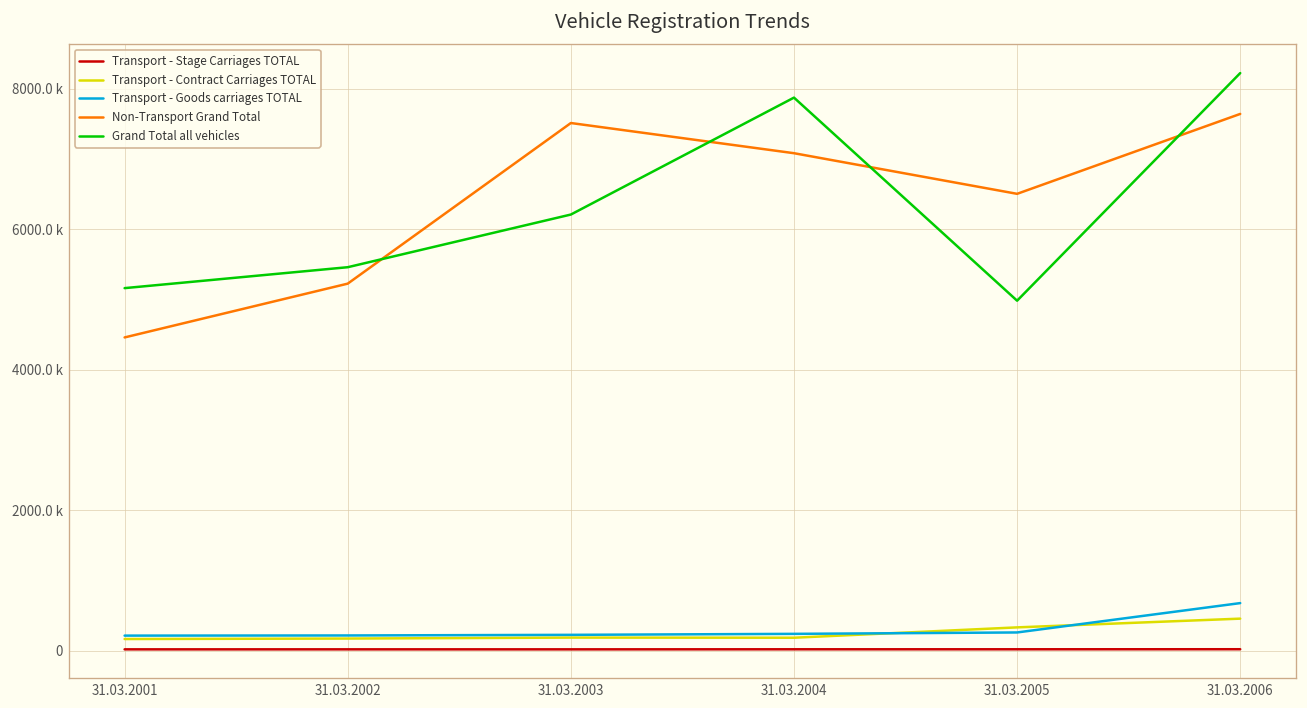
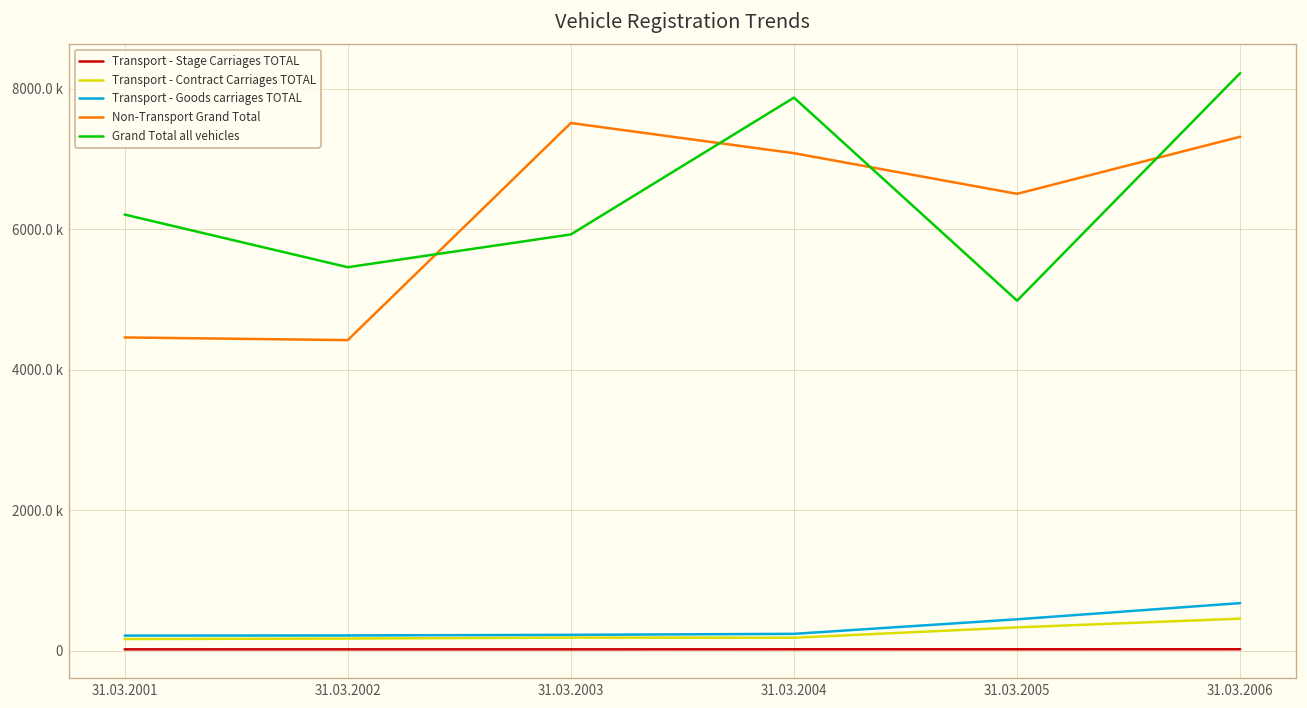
  {
    "Transport - Stage Carriages TOTAL": {
      "31.03.2001": 0,
      "31.03.2002": 0,
      "31.03.2003": 0,
      "31.03.2004": 0,
      "31.03.2005": 0,
      "31.03.2006": 0
    },
    "Transport - Contract Carriages TOTAL": {
      "31.03.2001": 200000,
      "31.03.2002": 200000,
      "31.03.2004": 200000,
      "31.03.2005": 300000,
      "31.03.2006": 500000
    },
    "Transport - Goods carriages TOTAL": {
      "31.03.2001": 200000,
      "31.03.2002": 200000,
      "31.03.2004": 200000,
-     "31.03.2005": 300000,
+     "31.03.2005": 500000,
      "31.03.2006": 700000
    },
    "Non-Transport Grand Total": {
      "31.03.2001": 4500000,
-     "31.03.2002": 5200000,
+     "31.03.2002": 4400000,
      "31.03.2003": 7500000,
      "31.03.2004": 7100000,
      "31.03.2005": 6500000,
-     "31.03.2006": 7600000
+     "31.03.2006": 7300000
    },
    "Grand Total all vehicles": {
-     "31.03.2001": 5200000,
+     "31.03.2001": 6200000,
      "31.03.2002": 5500000,
-     "31.03.2003": 6200000,
+     "31.03.2003": 5900000,
      "31.03.2004": 7900000,
      "31.03.2005": 5000000,
      "31.03.2006": 8200000
    }
  }
